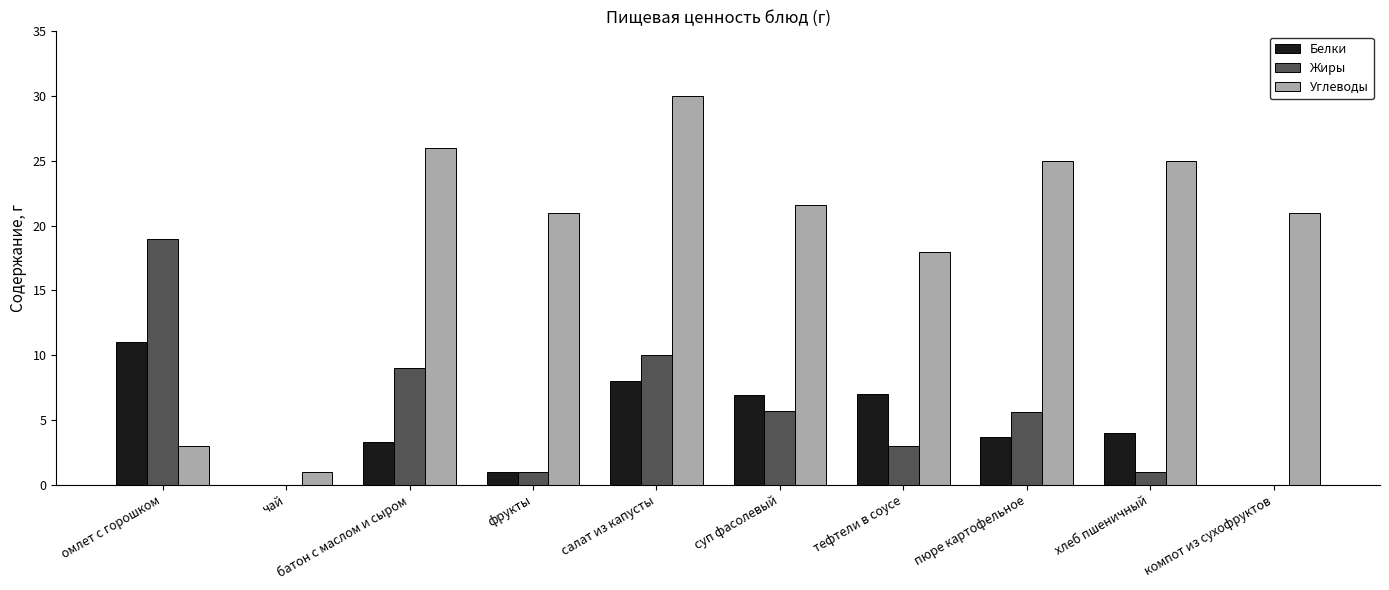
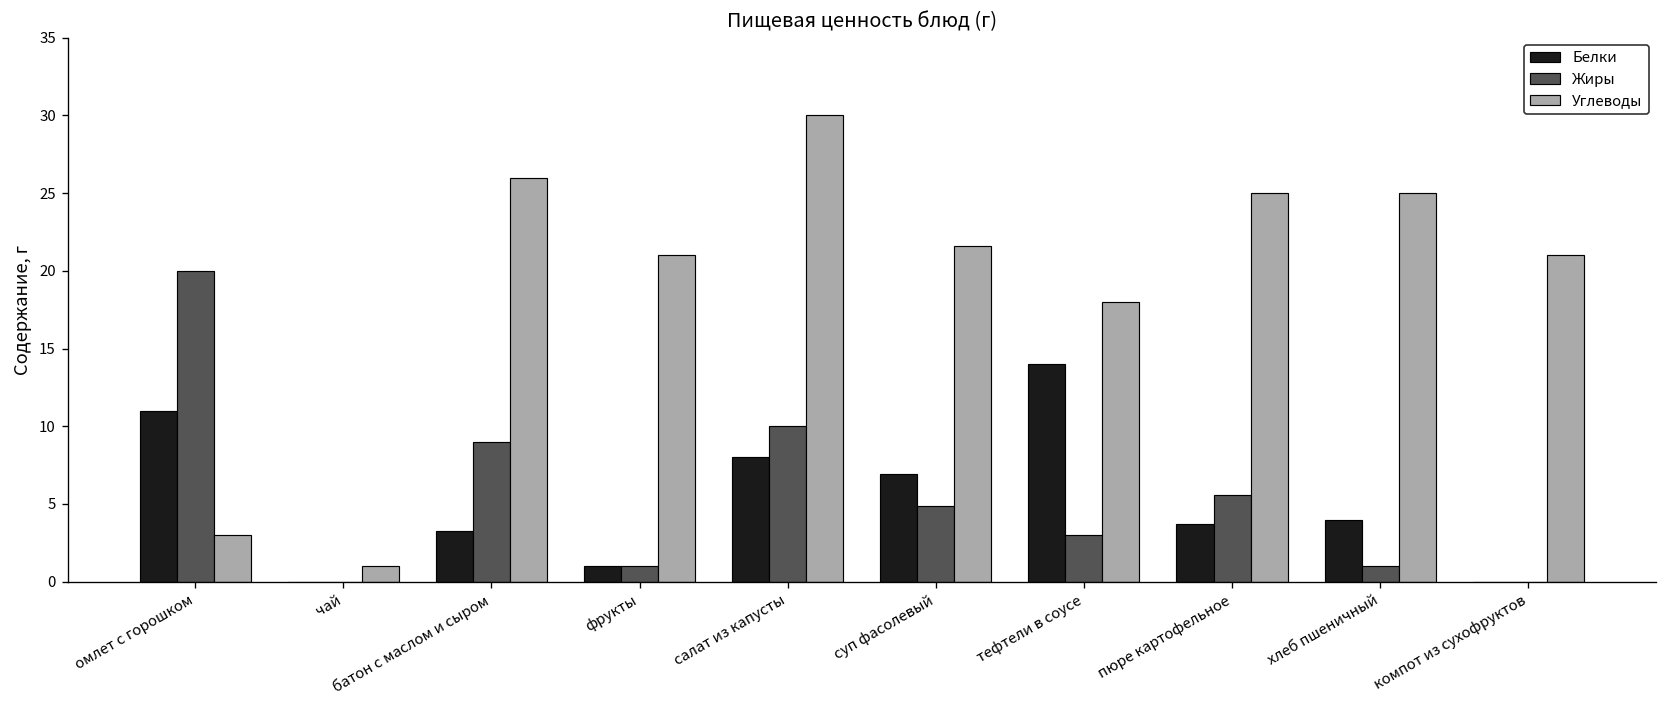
  {
    "Белки": {
      "омлет с горошком": 11,
      "чай": 0,
      "батон с маслом и сыром": 3.3,
      "фрукты": 1,
      "салат из капусты": 8,
      "суп фасолевый": 7,
-     "тефтели в соусе": 7,
+     "тефтели в соусе": 14,
      "пюре картофельное": 3.7,
      "хлеб пшеничный": 4,
      "компот из сухофруктов": 0
    },
    "Жиры": {
-     "омлет с горошком": 19,
+     "омлет с горошком": 20,
      "чай": 0.0,
      "батон с маслом и сыром": 9.0,
      "фрукты": 1.0,
      "салат из капусты": 10.0,
-     "суп фасолевый": 5.7,
+     "суп фасолевый": 4.9,
      "тефтели в соусе": 3.0,
      "пюре картофельное": 5.6,
      "хлеб пшеничный": 1.0,
      "компот из сухофруктов": 0.0
    },
    "Углеводы": {
      "омлет с горошком": 3.0,
      "чай": 1.0,
      "батон с маслом и сыром": 26.0,
      "фрукты": 21.0,
      "салат из капусты": 30.0,
      "суп фасолевый": 21.6,
      "тефтели в соусе": 18.0,
      "пюре картофельное": 25.0,
      "хлеб пшеничный": 25.0,
      "компот из сухофруктов": 21.0
    }
  }
